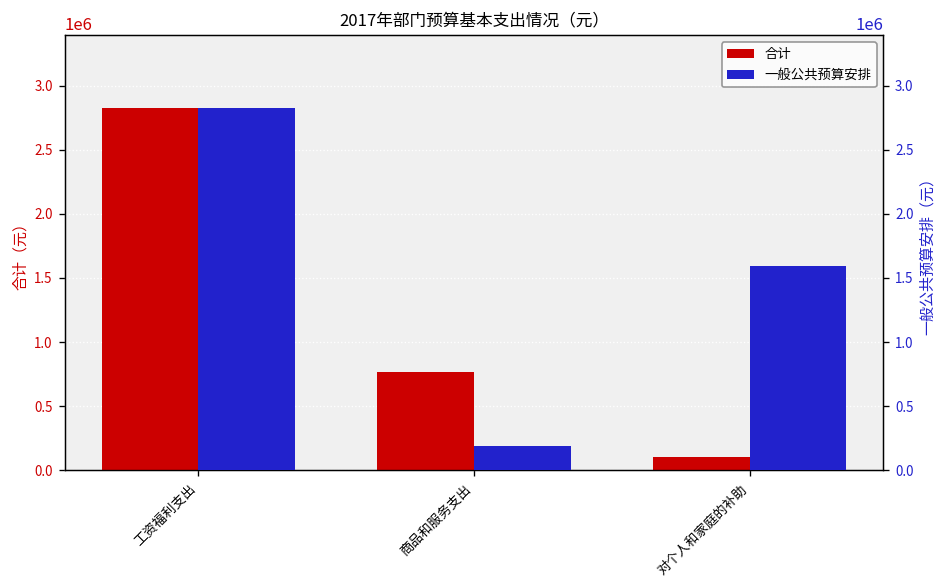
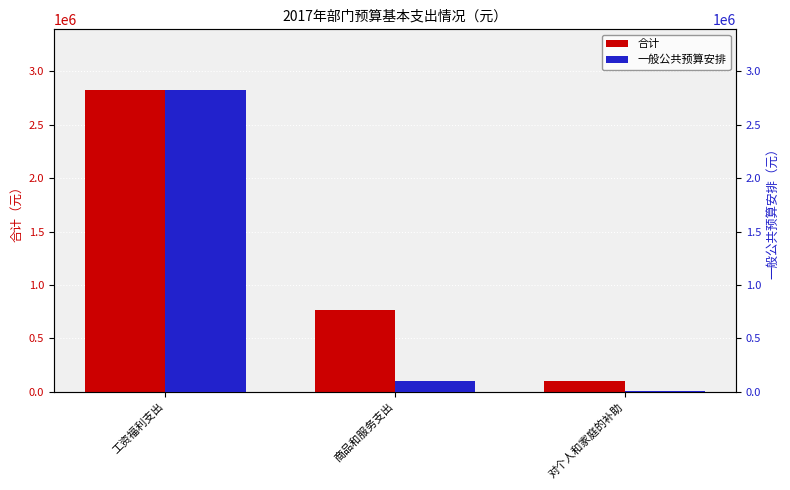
  {
    "合计": {
      "工资福利支出": 2830000,
      "商品和服务支出": 770000,
      "对个人和家庭的补助": 100000
    },
    "一般公共预算安排": {
      "工资福利支出": 2830000,
-     "商品和服务支出": 190000,
-     "对个人和家庭的补助": 1590000
+     "商品和服务支出": 100000,
+     "对个人和家庭的补助": 0
    }
  }
